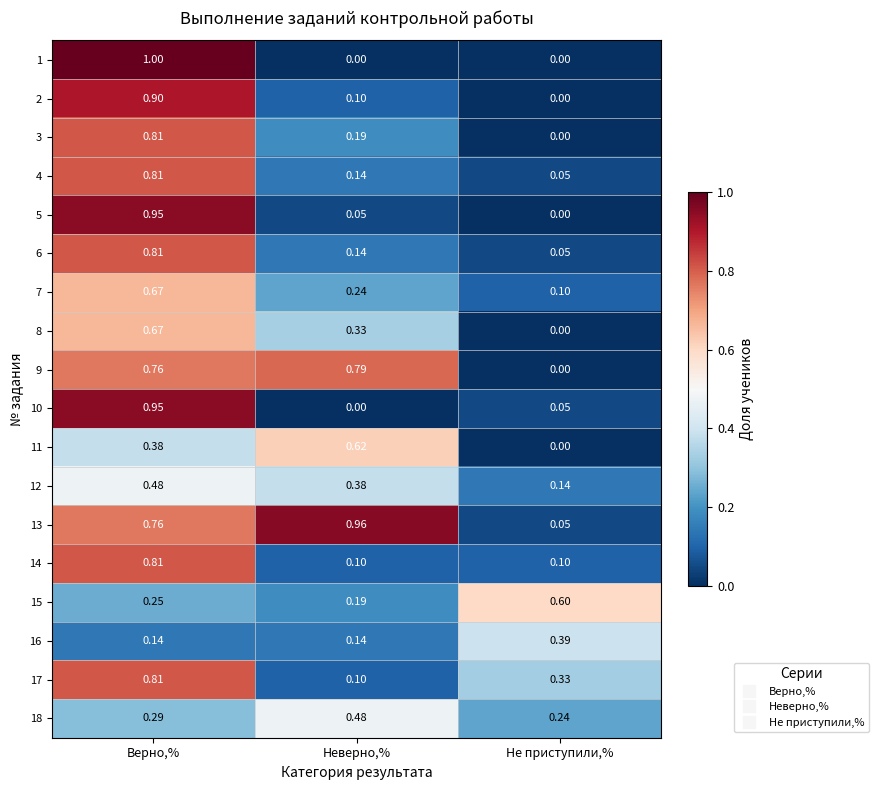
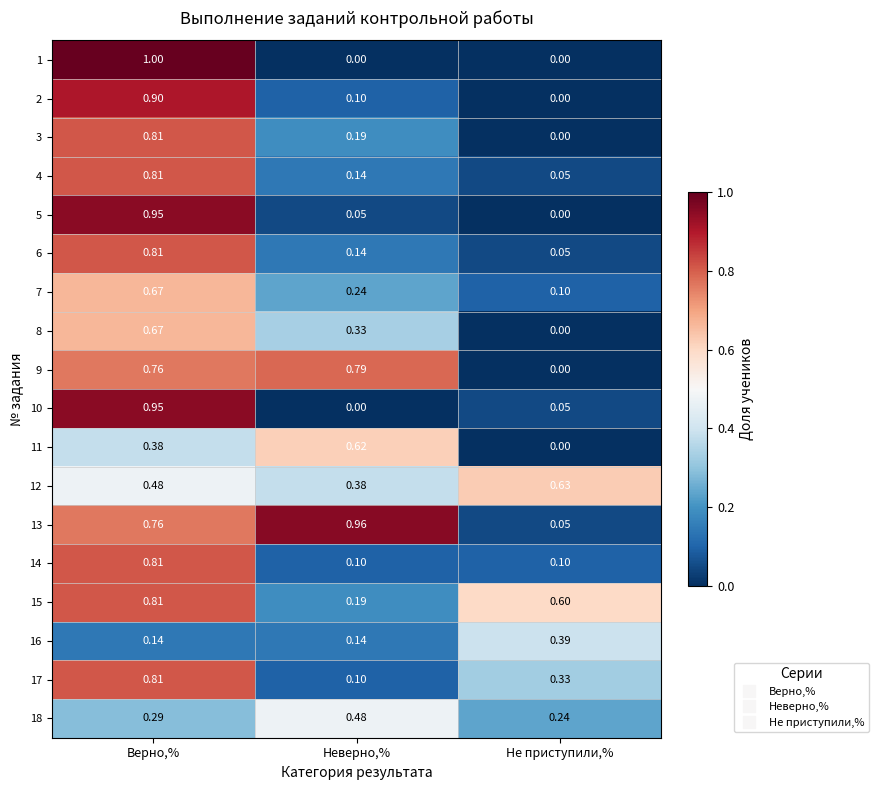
  {
    "1": {
      "Верно,%": 1.00,
      "Неверно,%": 0.00,
      "Не приступили,%": 0.00
    },
    "2": {
      "Верно,%": 0.90,
      "Неверно,%": 0.10,
      "Не приступили,%": 0.00
    },
    "3": {
      "Верно,%": 0.81,
      "Неверно,%": 0.19,
      "Не приступили,%": 0.00
    },
    "4": {
      "Верно,%": 0.81,
      "Неверно,%": 0.14,
      "Не приступили,%": 0.05
    },
    "5": {
      "Верно,%": 0.95,
      "Неверно,%": 0.05,
      "Не приступили,%": 0.00
    },
    "6": {
      "Верно,%": 0.81,
      "Неверно,%": 0.14,
      "Не приступили,%": 0.05
    },
    "7": {
      "Верно,%": 0.67,
      "Неверно,%": 0.24,
      "Не приступили,%": 0.10
    },
    "8": {
      "Верно,%": 0.67,
      "Неверно,%": 0.33,
      "Не приступили,%": 0.00
    },
    "9": {
      "Верно,%": 0.76,
      "Неверно,%": 0.79,
      "Не приступили,%": 0.00
    },
    "10": {
      "Верно,%": 0.95,
      "Неверно,%": 0.00,
      "Не приступили,%": 0.05
    },
    "11": {
      "Верно,%": 0.38,
      "Неверно,%": 0.62,
      "Не приступили,%": 0.00
    },
    "12": {
      "Верно,%": 0.48,
      "Неверно,%": 0.38,
-     "Не приступили,%": 0.14
+     "Не приступили,%": 0.63
    },
    "13": {
      "Верно,%": 0.76,
      "Неверно,%": 0.96,
      "Не приступили,%": 0.05
    },
    "14": {
      "Верно,%": 0.81,
      "Неверно,%": 0.10,
      "Не приступили,%": 0.10
    },
    "15": {
-     "Верно,%": 0.25,
+     "Верно,%": 0.81,
      "Неверно,%": 0.19,
      "Не приступили,%": 0.60
    },
    "16": {
      "Верно,%": 0.14,
      "Неверно,%": 0.14,
      "Не приступили,%": 0.39
    },
    "17": {
      "Верно,%": 0.81,
      "Неверно,%": 0.10,
      "Не приступили,%": 0.33
    },
    "18": {
      "Верно,%": 0.29,
      "Неверно,%": 0.48,
      "Не приступили,%": 0.24
    }
  }
